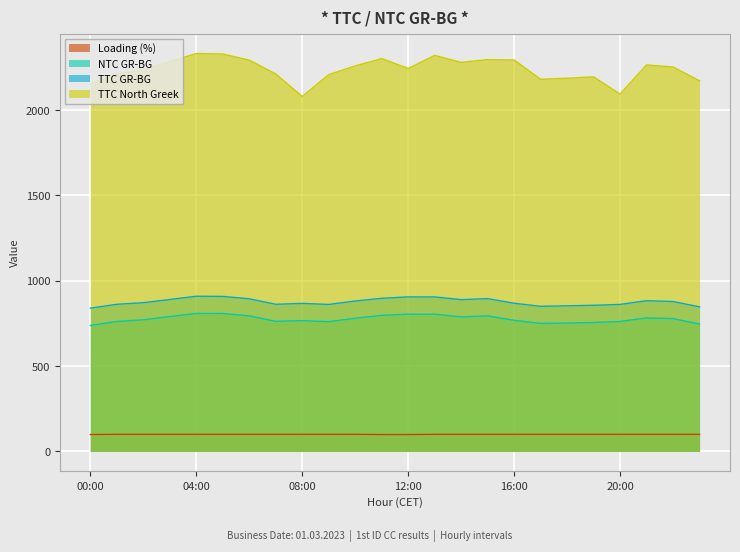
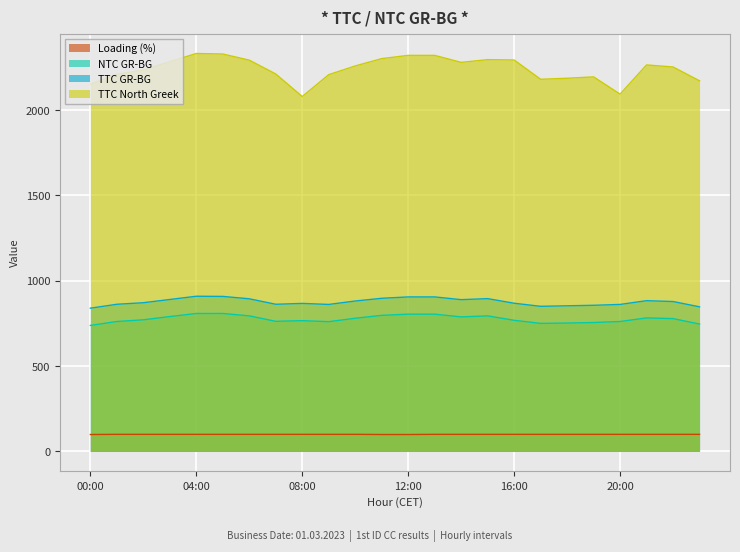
  {
    "Loading (%)": {
      "00:00": 100,
      "04:00": 100,
      "08:00": 100,
      "12:00": 100,
      "16:00": 100,
      "20:00": 100
    },
    "TTC North Greek": {
      "04:00": 2330,
      "08:00": 2080,
-     "12:00": 2240,
+     "12:00": 2320,
      "16:00": 2290,
      "20:00": 2090
    }
  }
